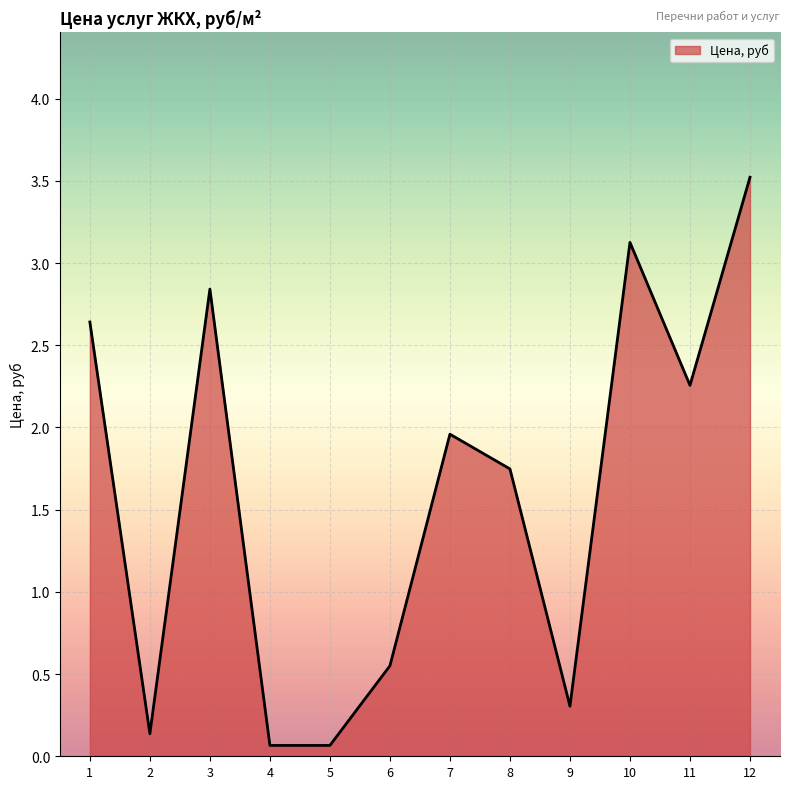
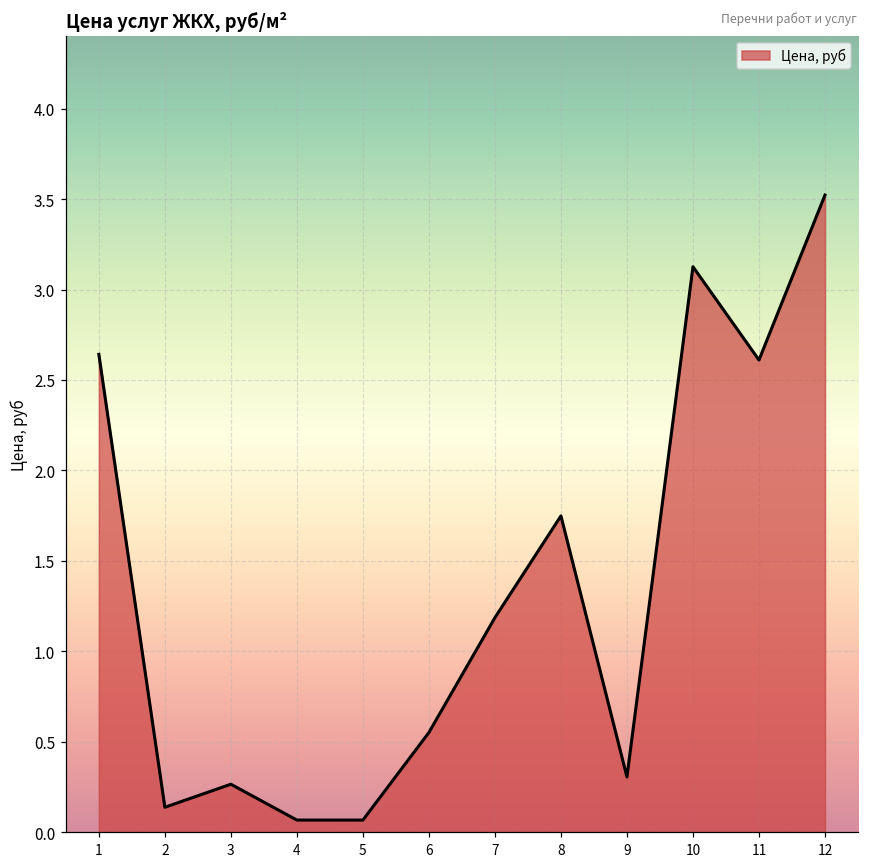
  {
    "1": 2.64,
    "2": 0.14,
-   "3": 2.84,
+   "3": 0.26,
    "4": 0.07,
    "5": 0.07,
    "6": 0.55,
-   "7": 1.96,
+   "7": 1.19,
    "8": 1.75,
    "9": 0.30,
    "10": 3.13,
-   "11": 2.26,
+   "11": 2.61,
    "12": 3.52
  }
